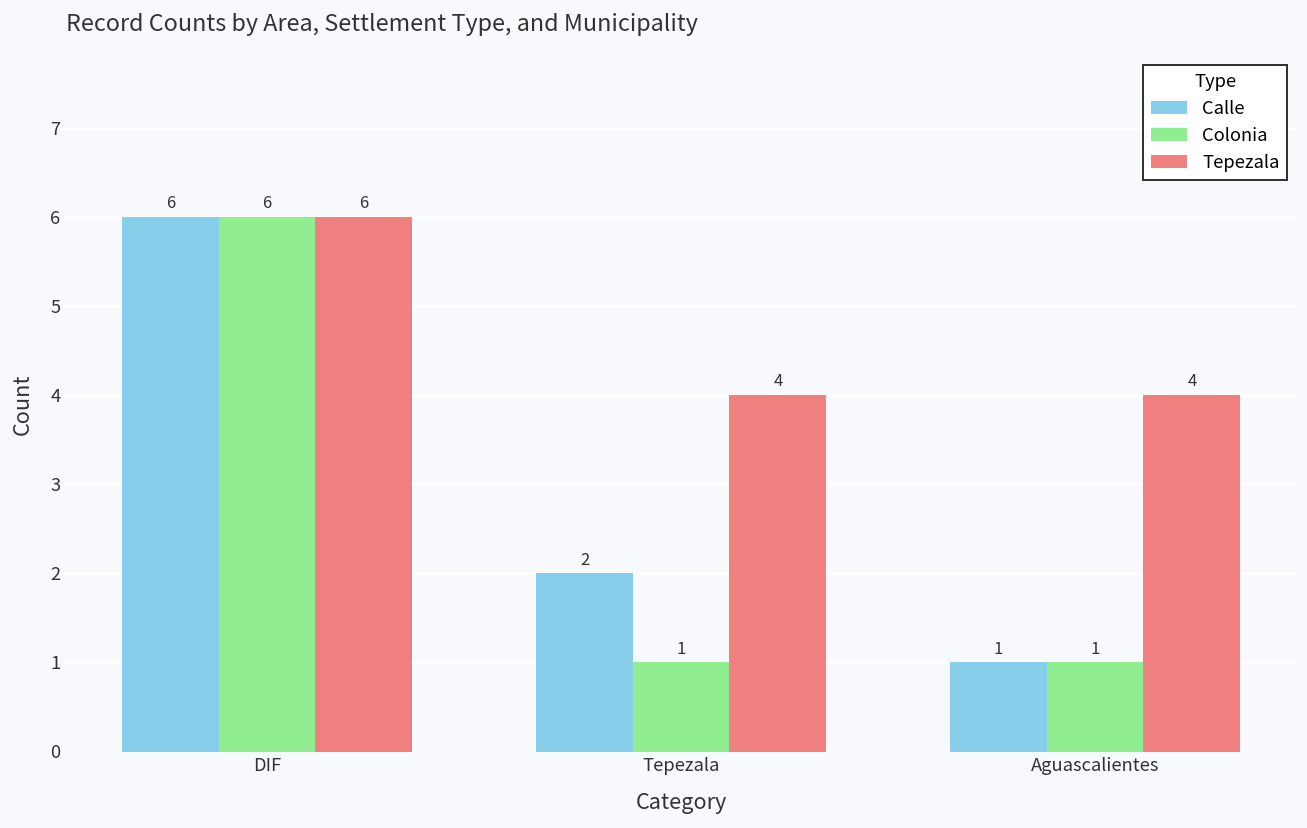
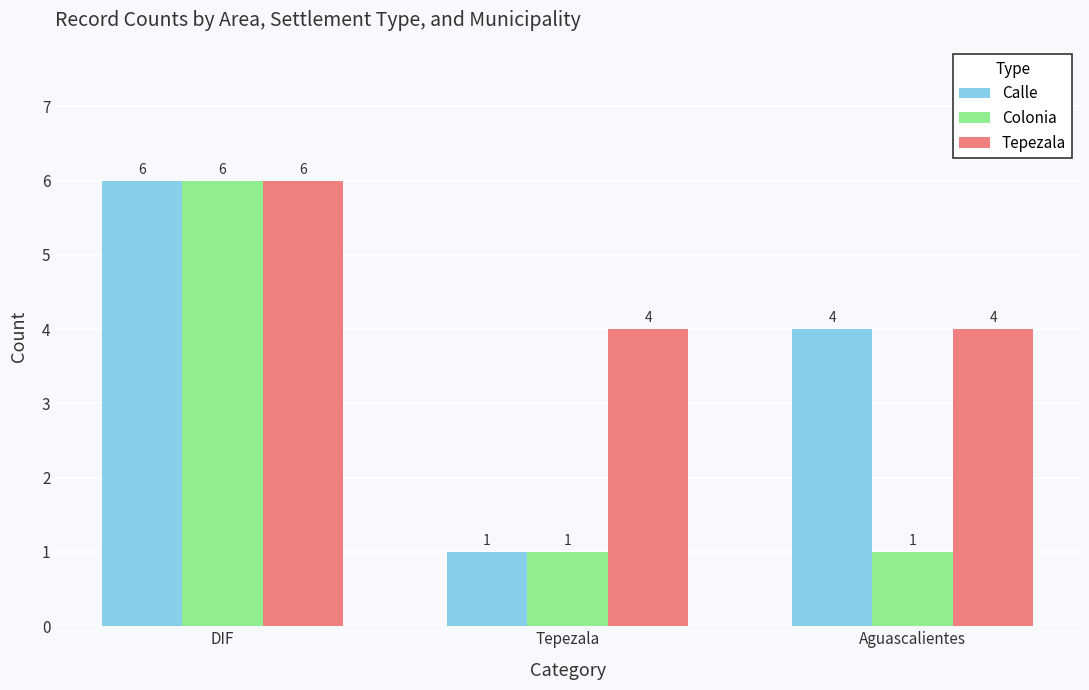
  {
    "Calle": {
      "DIF": 6,
-     "Tepezala": 2,
-     "Aguascalientes": 1
+     "Tepezala": 1,
+     "Aguascalientes": 4
    },
    "Colonia": {
      "DIF": 6,
      "Tepezala": 1,
      "Aguascalientes": 1
    },
    "Tepezala": {
      "DIF": 6,
      "Tepezala": 4,
      "Aguascalientes": 4
    }
  }
